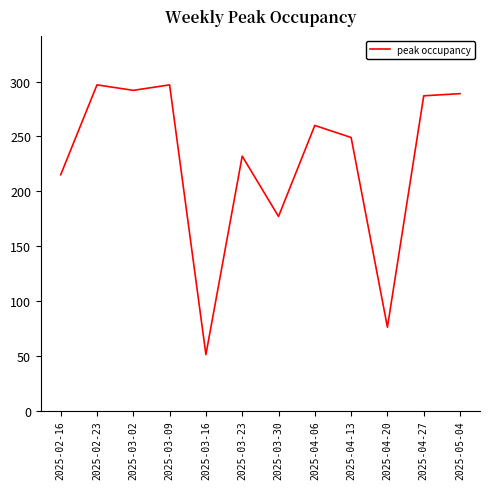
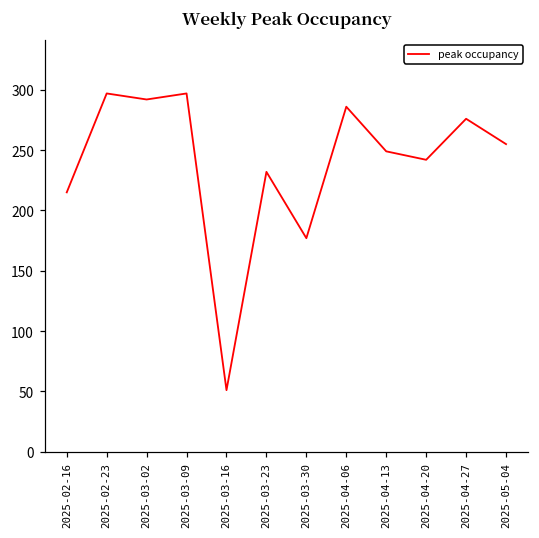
  {
    "2025-02-16": 215,
    "2025-02-23": 297,
    "2025-03-02": 292,
    "2025-03-09": 297,
    "2025-03-16": 51,
    "2025-03-23": 232,
    "2025-03-30": 177,
-   "2025-04-06": 260,
+   "2025-04-06": 286,
    "2025-04-13": 249,
-   "2025-04-20": 76,
-   "2025-04-27": 287,
-   "2025-05-04": 289
+   "2025-04-20": 242,
+   "2025-04-27": 276,
+   "2025-05-04": 255
  }
